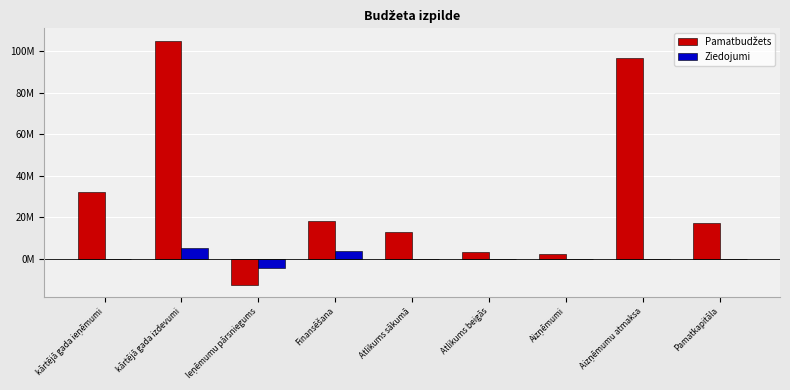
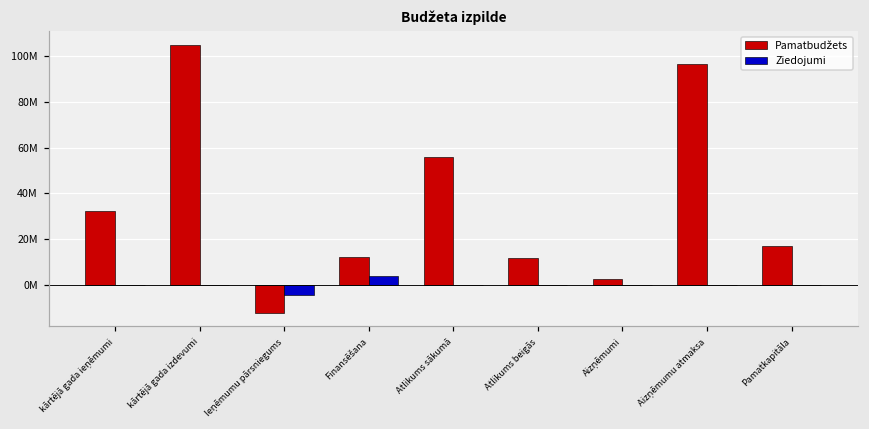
  {
    "Pamatbudžets": {
      "kārtējā gada ieņēmumi": 32000000,
      "kārtējā gada izdevumi": 105000000,
      "Ieņēmumu pārsniegums": -12000000,
-     "Finansēšana": 18000000,
-     "Atlikums sākumā": 13000000,
-     "Atlikums beigās": 3000000,
+     "Finansēšana": 12000000,
+     "Atlikums sākumā": 56000000,
+     "Atlikums beigās": 12000000,
      "Aizņēmumi": 3000000,
      "Aizņēmumu atmaksa": 97000000,
      "Pamatkapitāla": 17000000
    },
    "Ziedojumi": {
      "kārtējā gada ieņēmumi": 0,
-     "kārtējā gada izdevumi": 5000000,
+     "kārtējā gada izdevumi": 0,
      "Ieņēmumu pārsniegums": -4000000,
      "Finansēšana": 4000000,
      "Atlikums beigās": 0,
      "Aizņēmumi": 0,
      "Aizņēmumu atmaksa": 0,
      "Pamatkapitāla": 0
    }
  }
